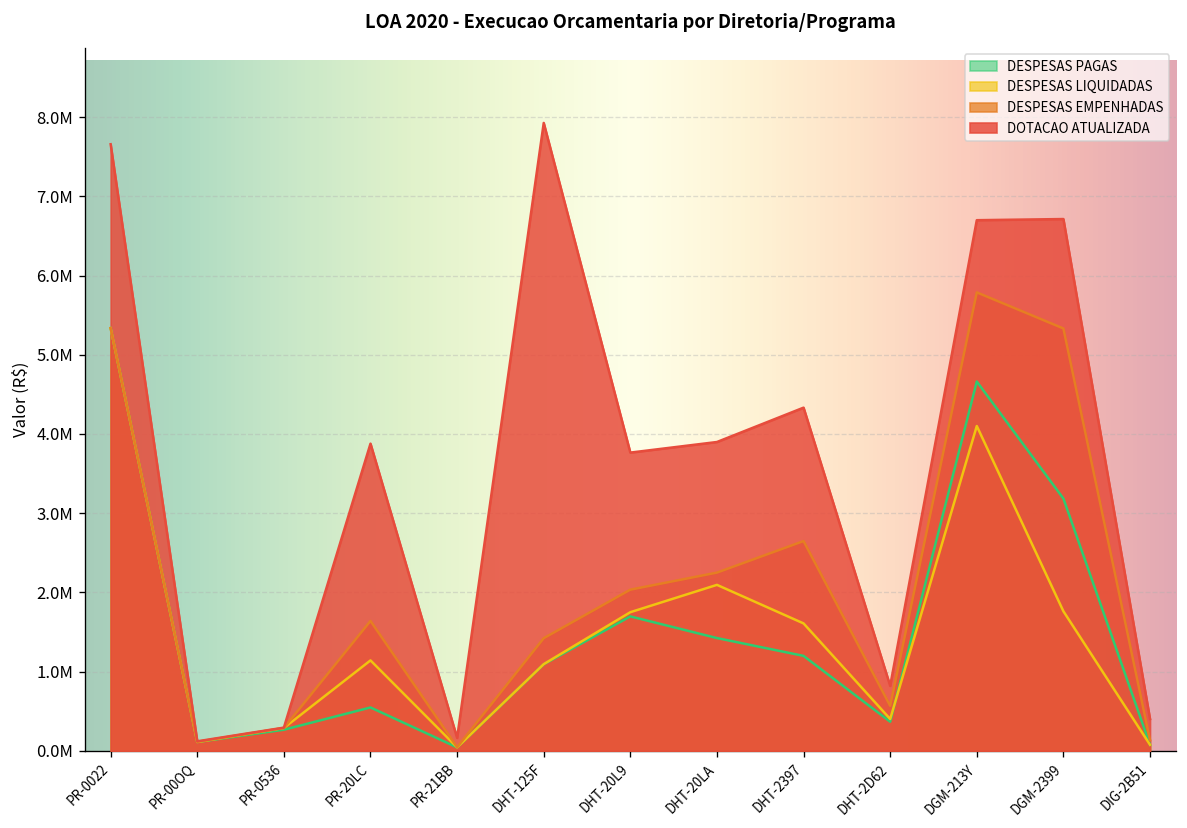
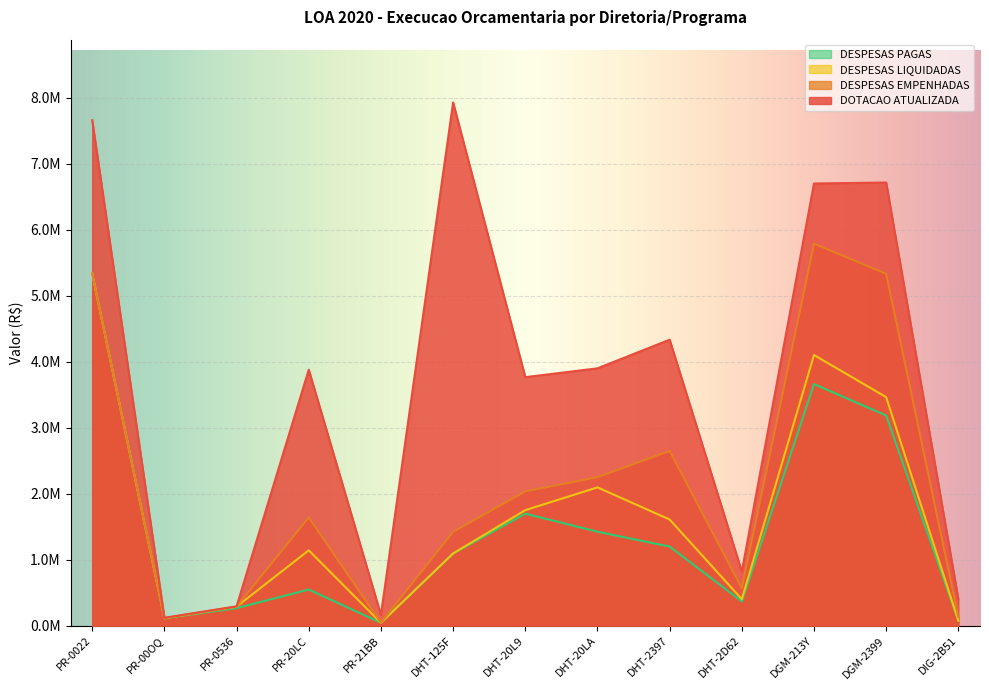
  {
    "DESPESAS PAGAS": {
      "PR-20LC": 500000,
      "DHT-20L9": 1700000,
      "DHT-20LA": 1400000,
      "DHT-2397": 1200000,
-     "DGM-213Y": 4700000,
+     "DGM-213Y": 3700000,
      "DGM-2399": 3200000
    },
    "DESPESAS LIQUIDADAS": {
      "PR-20LC": 1100000,
      "DHT-20L9": 1700000,
      "DHT-20LA": 2100000,
      "DHT-2397": 1600000,
      "DGM-213Y": 4100000,
-     "DGM-2399": 1800000
+     "DGM-2399": 3500000
    }
  }
